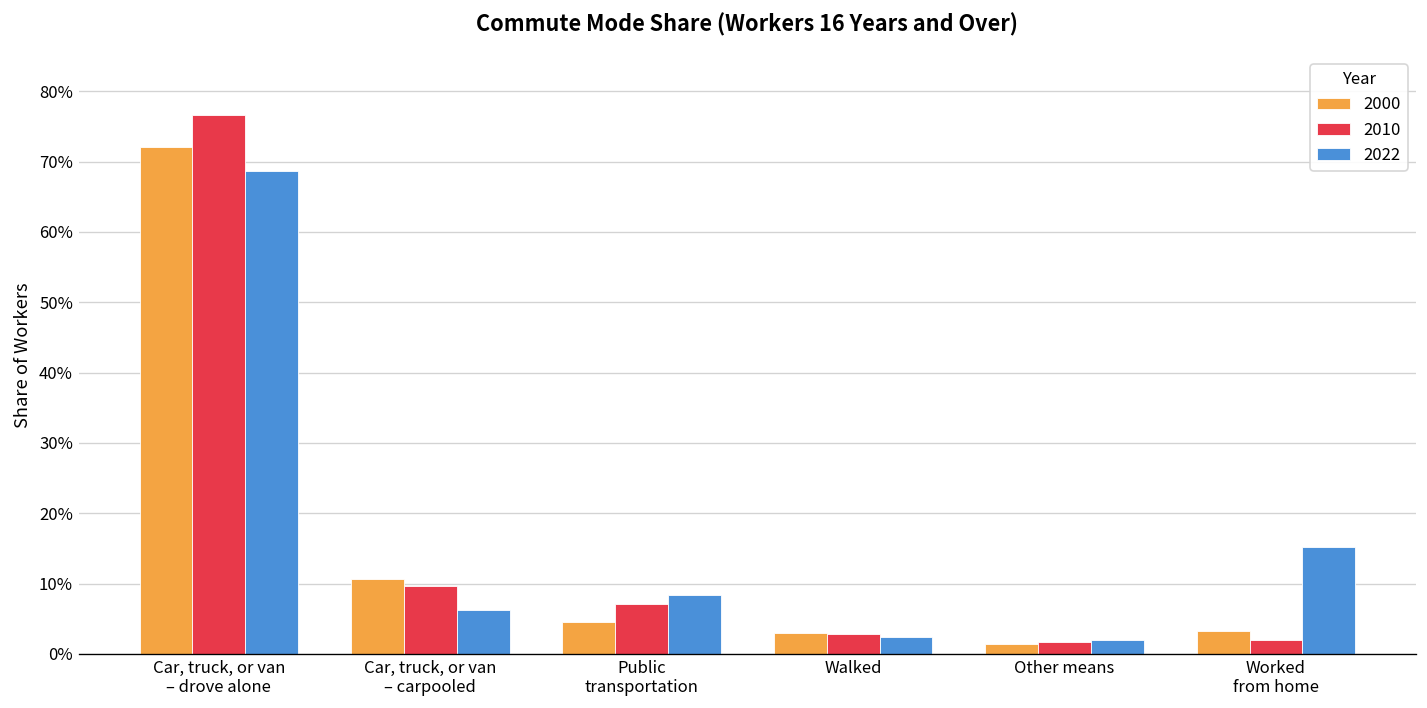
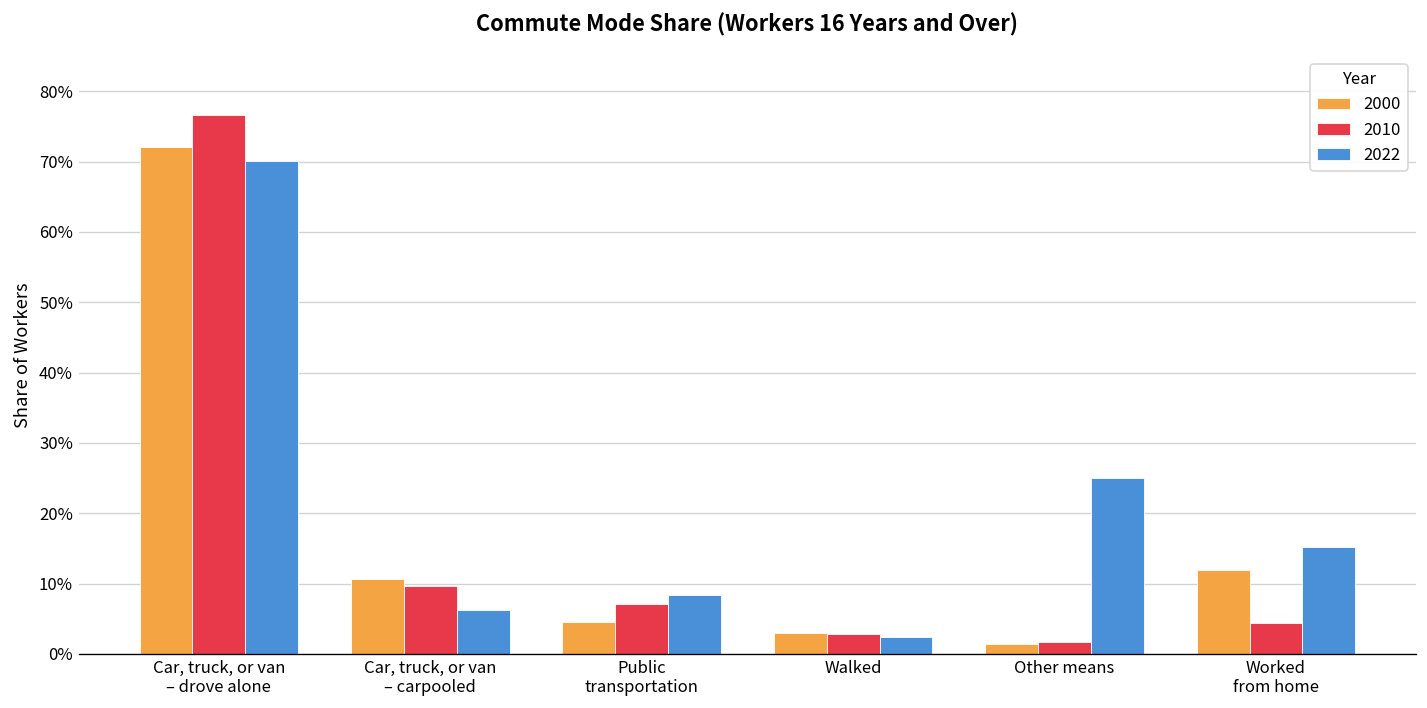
  {
    "2000": {
      "Car, truck, or van – drove alone": "72%",
      "Car, truck, or van – carpooled": "11%",
      "Public transportation": "5%",
      "Walked": "3%",
      "Other means": "1%",
-     "Worked from home": "3%"
+     "Worked from home": "12%"
    },
    "2010": {
      "Car, truck, or van – drove alone": "77%",
      "Car, truck, or van – carpooled": "10%",
      "Public transportation": "7%",
      "Walked": "3%",
      "Other means": "2%",
-     "Worked from home": "2%"
+     "Worked from home": "4%"
    },
    "2022": {
-     "Car, truck, or van – drove alone": "69%",
+     "Car, truck, or van – drove alone": "70%",
      "Car, truck, or van – carpooled": "6%",
      "Public transportation": "8%",
      "Walked": "2%",
-     "Other means": "2%",
+     "Other means": "25%",
      "Worked from home": "15%"
    }
  }
